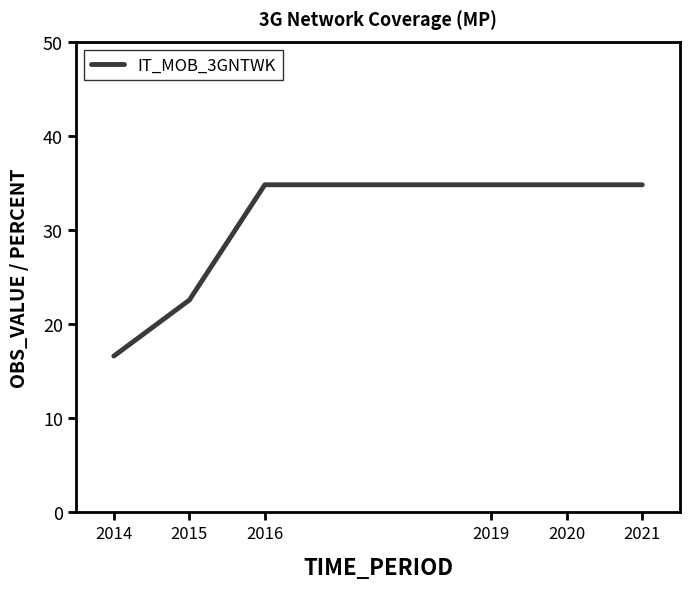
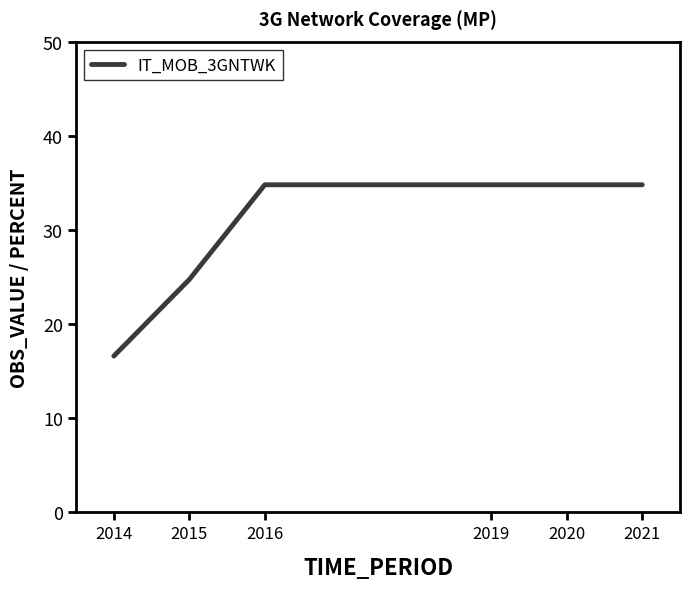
  {
    "2014": 17,
-   "2015": 23,
+   "2015": 25,
    "2016": 35,
    "2019": 35,
    "2020": 35,
    "2021": 35
  }
